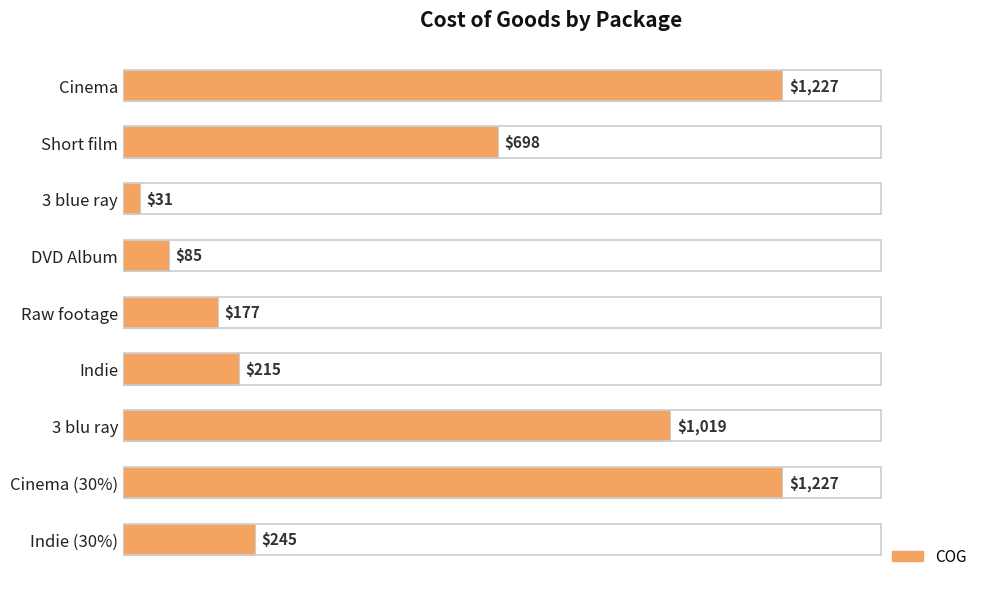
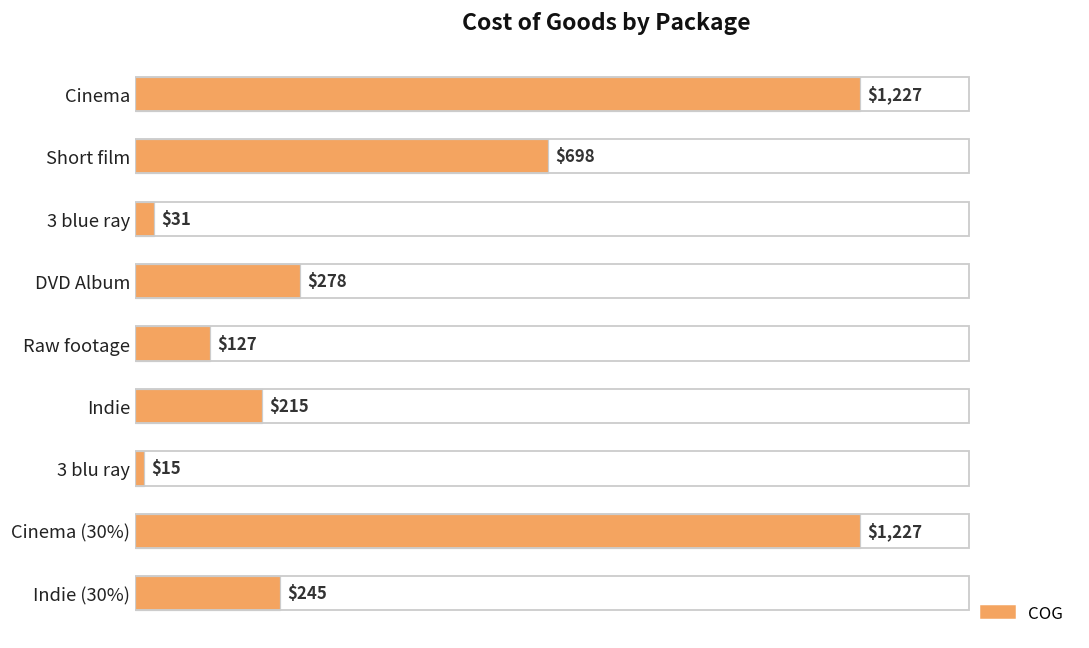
  {
    "Cinema": "$1,227",
    "Short film": "$698",
    "3 blue ray": "$31",
-   "DVD Album": "$85",
-   "Raw footage": "$177",
+   "DVD Album": "$278",
+   "Raw footage": "$127",
    "Indie": "$215",
-   "3 blu ray": "$1,019",
+   "3 blu ray": "$15",
    "Cinema (30%)": "$1,227",
    "Indie (30%)": "$245"
  }
